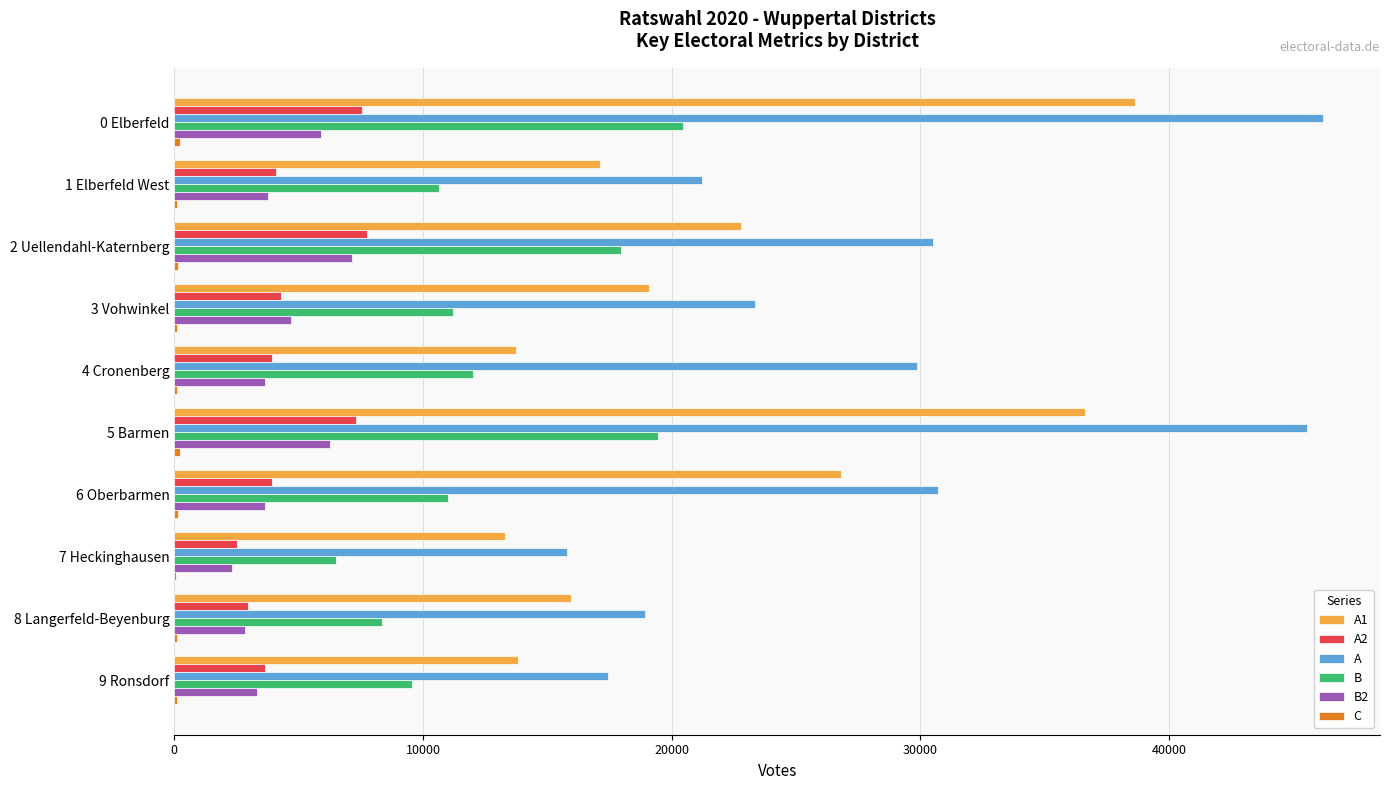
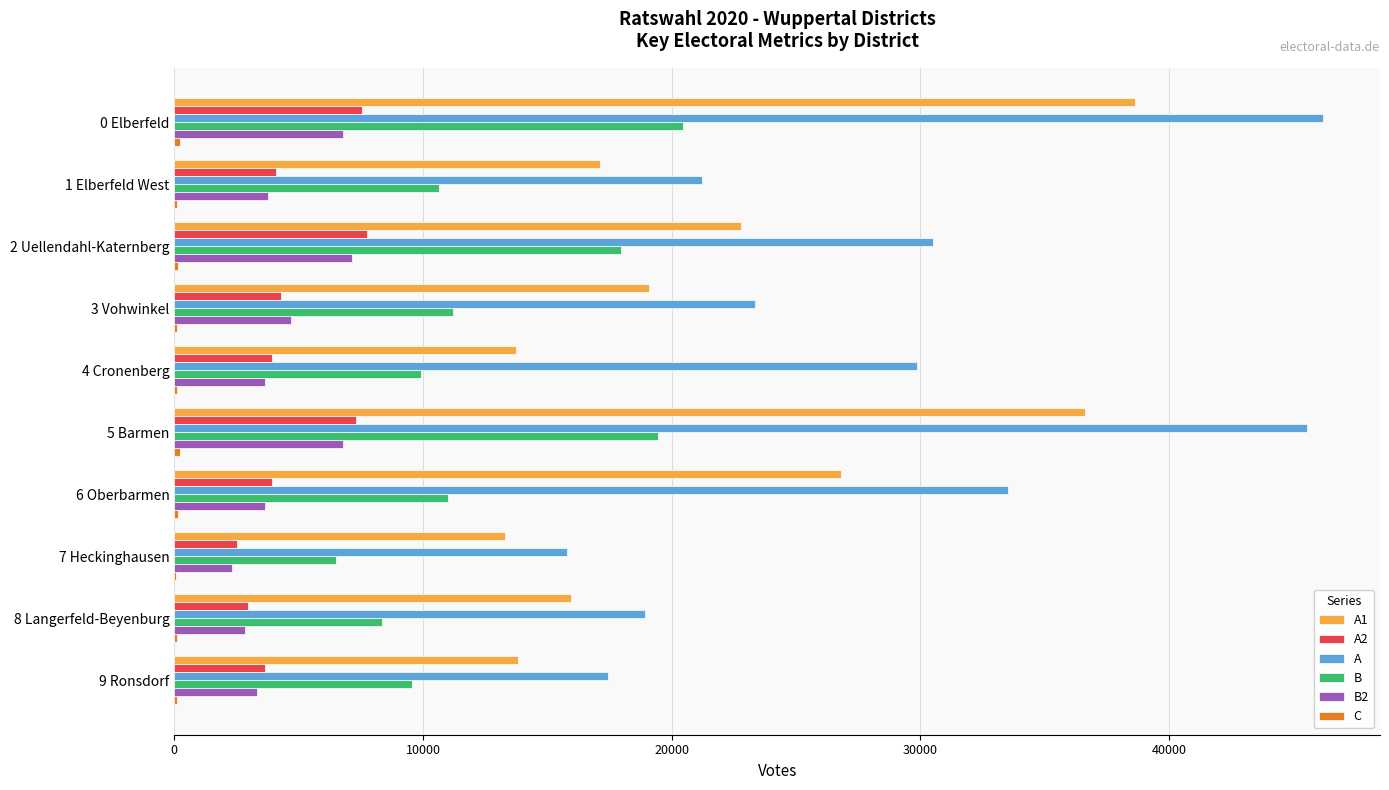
  {
    "A2": {
      "0 Elberfeld": 7500,
      "1 Elberfeld West": 4100,
      "2 Uellendahl-Katernberg": 7700,
      "3 Vohwinkel": 4300,
      "4 Cronenberg": 3900,
      "5 Barmen": 7300,
      "6 Oberbarmen": 3900,
      "7 Heckinghausen": 2500,
      "8 Langerfeld-Beyenburg": 3000,
      "9 Ronsdorf": 3600
    },
    "A": {
      "0 Elberfeld": 46200,
      "1 Elberfeld West": 21200,
      "2 Uellendahl-Katernberg": 30500,
      "3 Vohwinkel": 23400,
      "4 Cronenberg": 29900,
      "5 Barmen": 45500,
-     "6 Oberbarmen": 30700,
+     "6 Oberbarmen": 33500,
      "7 Heckinghausen": 15800,
      "8 Langerfeld-Beyenburg": 18900,
      "9 Ronsdorf": 17500
    },
    "B": {
      "0 Elberfeld": 20500,
      "1 Elberfeld West": 10700,
      "2 Uellendahl-Katernberg": 18000,
      "3 Vohwinkel": 11200,
-     "4 Cronenberg": 12000,
+     "4 Cronenberg": 9900,
      "5 Barmen": 19400,
      "6 Oberbarmen": 11000,
      "7 Heckinghausen": 6500,
      "8 Langerfeld-Beyenburg": 8400,
      "9 Ronsdorf": 9500
    },
    "B2": {
-     "0 Elberfeld": 5900,
+     "0 Elberfeld": 6800,
      "1 Elberfeld West": 3800,
      "2 Uellendahl-Katernberg": 7100,
      "3 Vohwinkel": 4700,
      "4 Cronenberg": 3700,
-     "5 Barmen": 6200,
+     "5 Barmen": 6800,
      "6 Oberbarmen": 3600,
      "7 Heckinghausen": 2300,
      "8 Langerfeld-Beyenburg": 2900,
      "9 Ronsdorf": 3300
    }
  }
